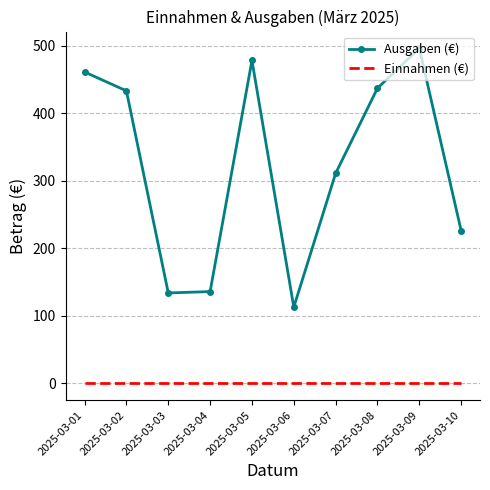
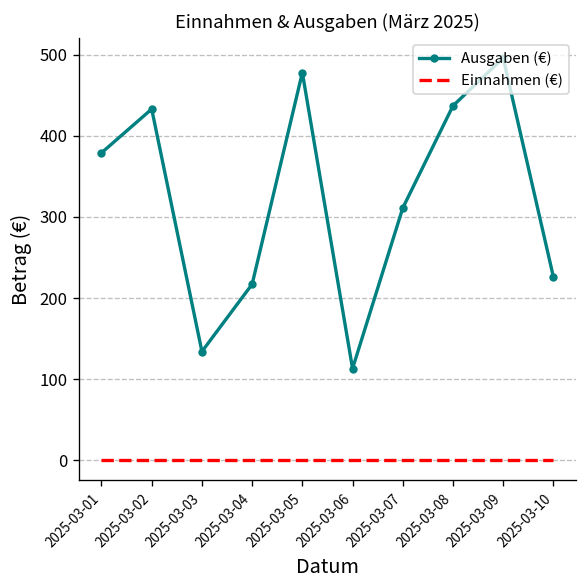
  {
    "Ausgaben (€)": {
-     "2025-03-01": 460,
+     "2025-03-01": 380,
      "2025-03-02": 430,
      "2025-03-03": 130,
-     "2025-03-04": 140,
+     "2025-03-04": 220,
      "2025-03-05": 480,
      "2025-03-06": 110,
      "2025-03-07": 310,
      "2025-03-08": 440,
      "2025-03-10": 230
    },
    "Einnahmen (€)": {
      "2025-03-01": 0,
      "2025-03-02": 0,
      "2025-03-03": 0,
      "2025-03-04": 0,
      "2025-03-05": 0,
      "2025-03-06": 0,
      "2025-03-07": 0,
      "2025-03-08": 0,
      "2025-03-09": 0,
      "2025-03-10": 0
    }
  }
